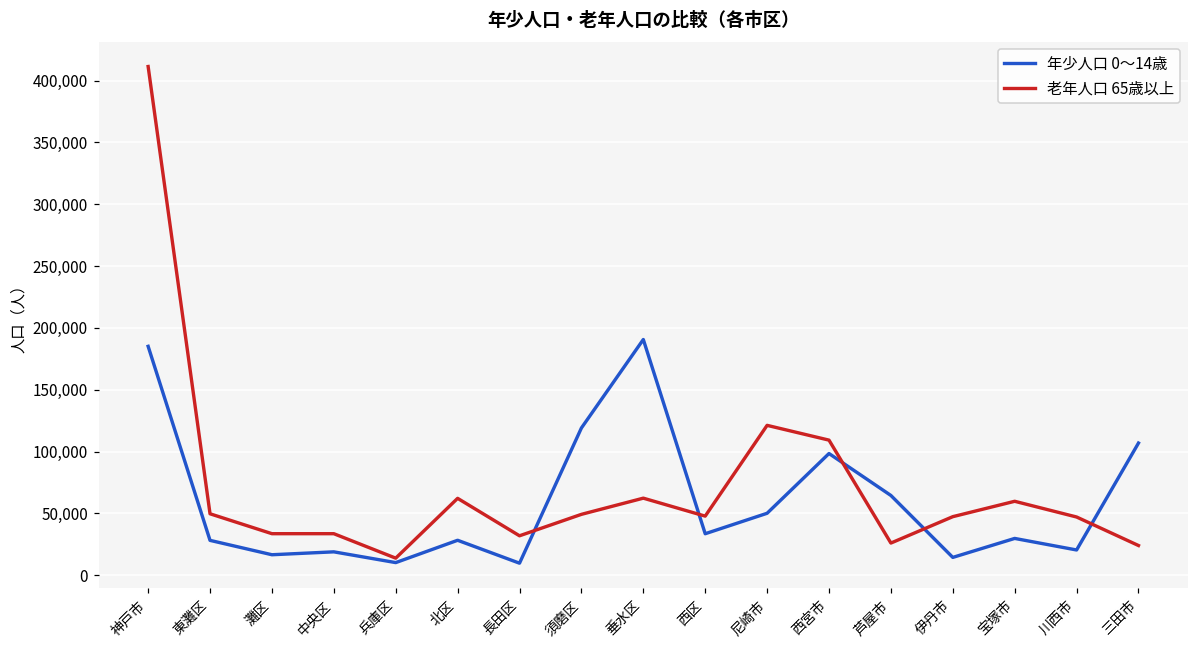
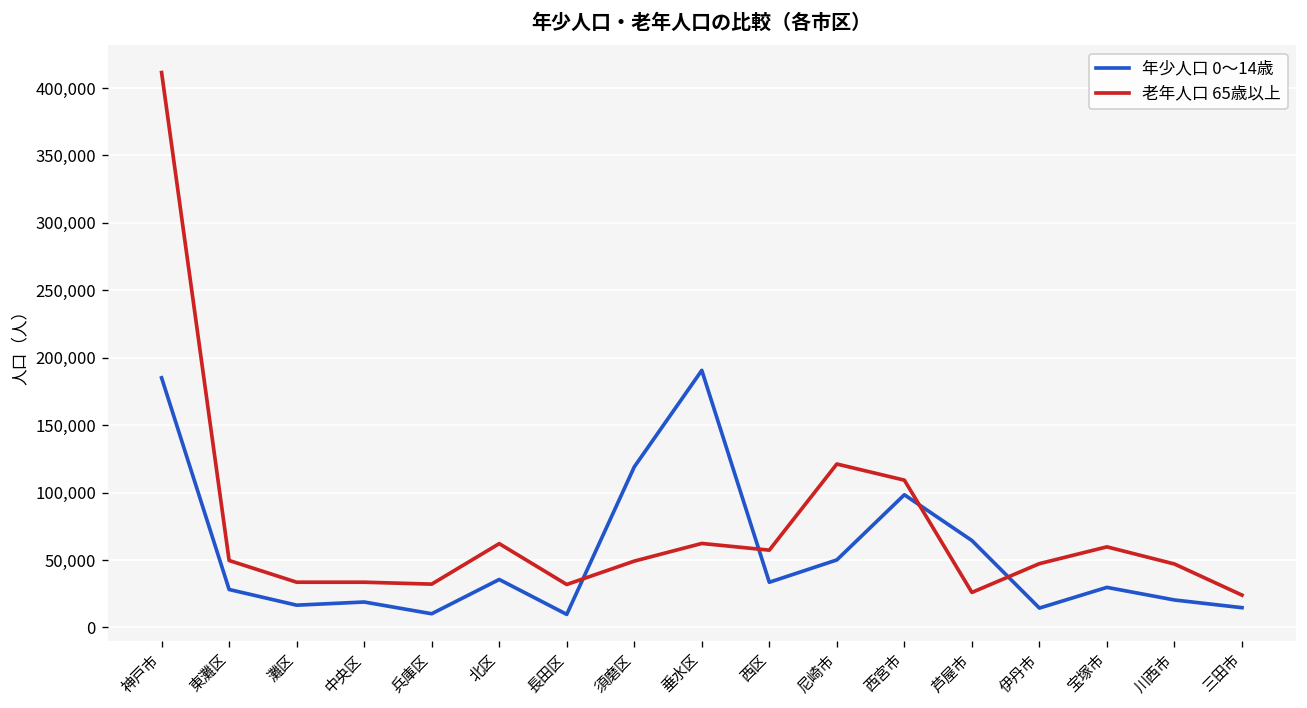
  {
    "年少人口 0〜14歳": {
      "神戸市": "185,000",
      "東灘区": "28,000",
      "灘区": "16,000",
      "中央区": "19,000",
      "兵庫区": "10,000",
-     "北区": "28,000",
+     "北区": "36,000",
      "長田区": "10,000",
      "須磨区": "119,000",
      "垂水区": "191,000",
      "西区": "33,000",
      "尼崎市": "50,000",
      "西宮市": "98,000",
      "芦屋市": "64,000",
      "伊丹市": "14,000",
      "宝塚市": "30,000",
      "川西市": "20,000",
-     "三田市": "107,000"
+     "三田市": "15,000"
    },
    "老年人口 65歳以上": {
      "神戸市": "411,000",
      "東灘区": "50,000",
      "灘区": "34,000",
      "中央区": "34,000",
-     "兵庫区": "14,000",
+     "兵庫区": "32,000",
      "北区": "62,000",
      "長田区": "32,000",
      "須磨区": "49,000",
      "垂水区": "62,000",
-     "西区": "48,000",
+     "西区": "57,000",
      "尼崎市": "121,000",
      "西宮市": "109,000",
      "芦屋市": "26,000",
      "伊丹市": "47,000",
      "宝塚市": "60,000",
      "川西市": "47,000",
      "三田市": "24,000"
    }
  }
